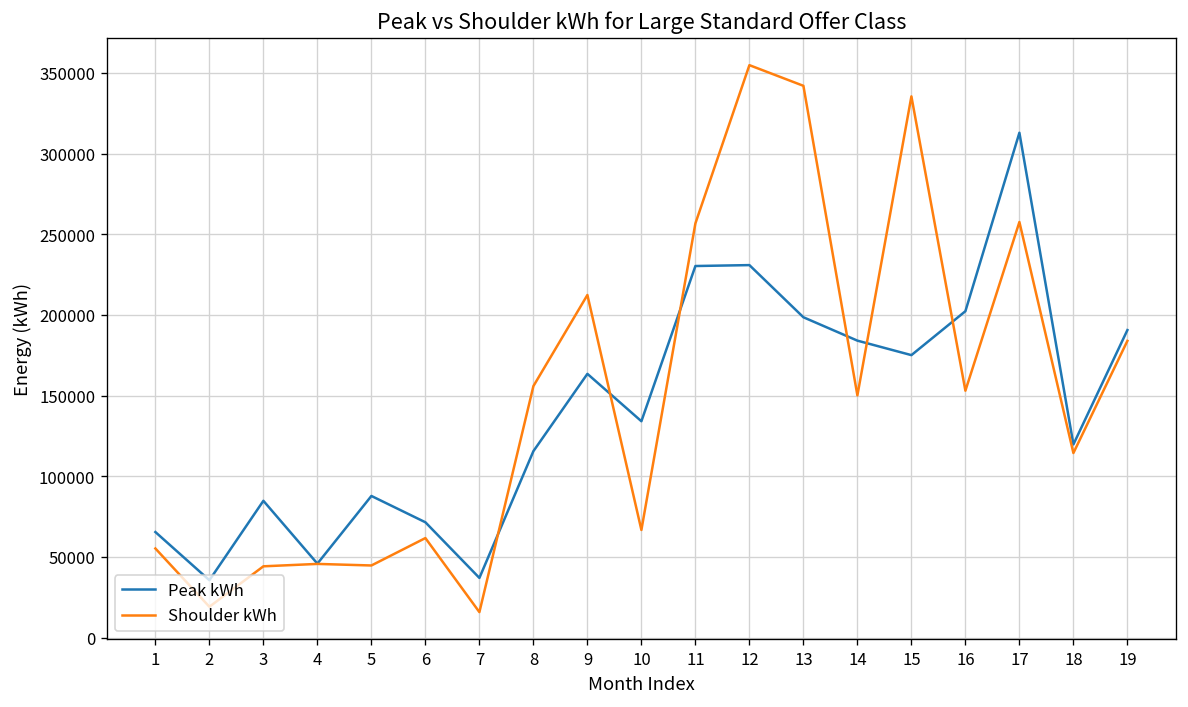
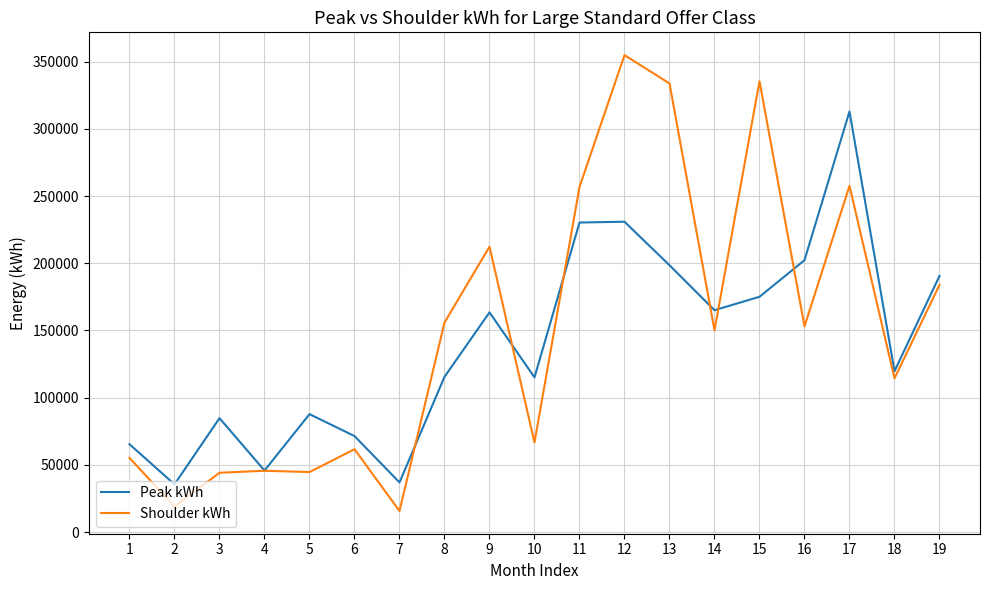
  {
    "Peak kWh": {
      "1": 65000,
      "3": 85000,
      "5": 88000,
      "6": 71000,
      "7": 37000,
      "8": 116000,
      "9": 163000,
-     "10": 134000,
+     "10": 115000,
      "11": 230000,
      "12": 231000,
      "13": 199000,
-     "14": 184000,
+     "14": 165000,
      "15": 175000,
      "16": 202000,
      "17": 313000,
      "18": 120000,
      "19": 191000
    },
    "Shoulder kWh": {
      "1": 55000,
      "3": 44000,
      "5": 45000,
      "6": 62000,
      "7": 16000,
      "8": 156000,
      "9": 212000,
      "10": 67000,
      "11": 257000,
      "12": 355000,
-     "13": 342000,
+     "13": 334000,
      "14": 150000,
      "15": 335000,
      "16": 153000,
      "17": 258000,
      "18": 114000,
      "19": 184000
    }
  }
